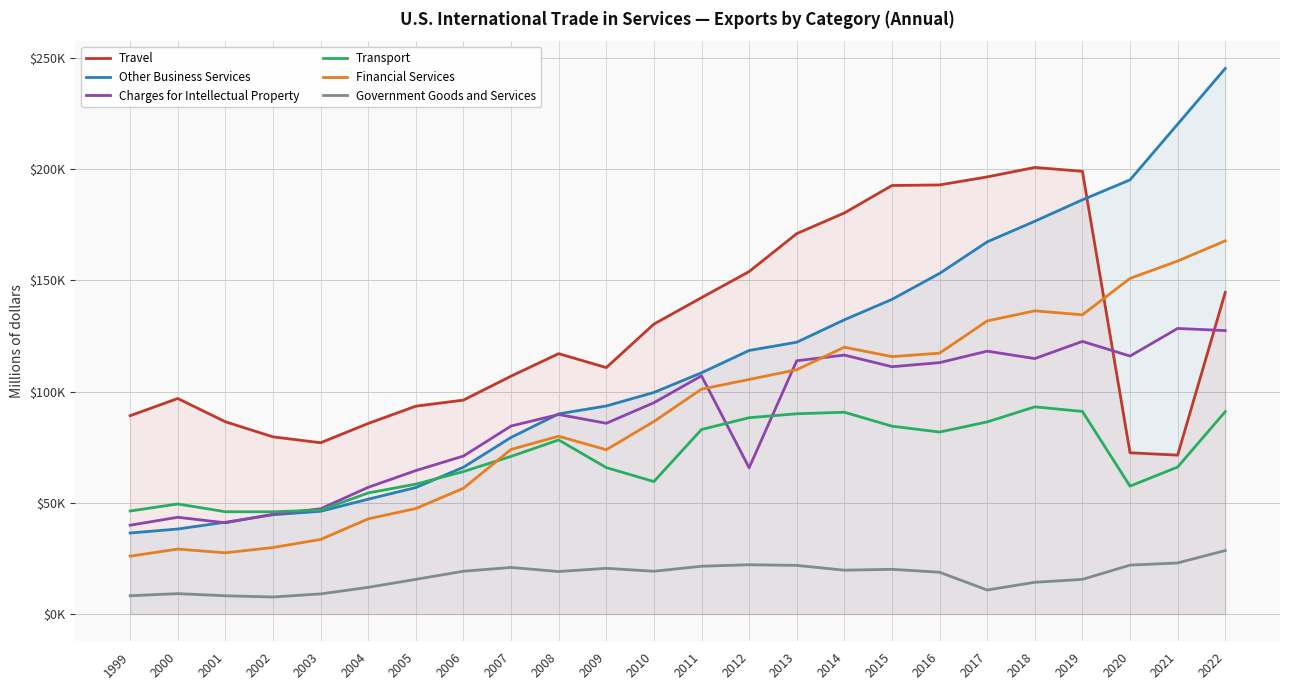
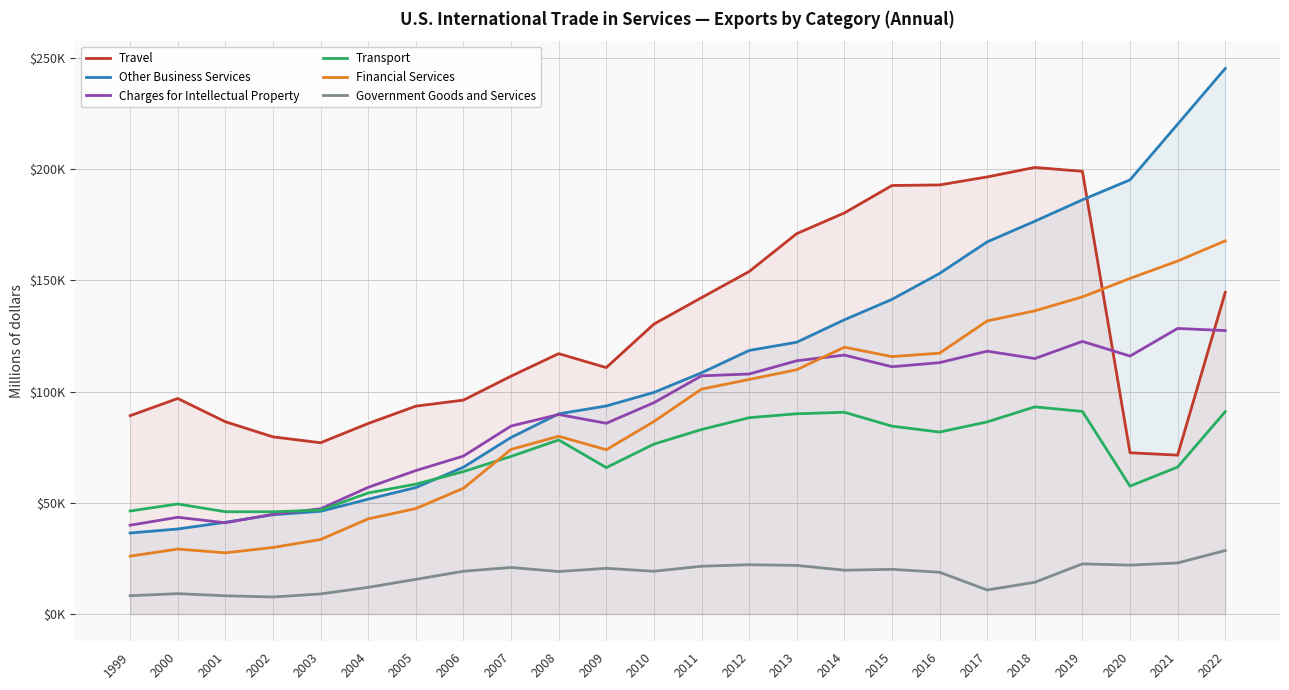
  {
    "Travel": {
      "1999": "$89000",
      "2000": "$97000",
      "2001": "$86000",
      "2002": "$80000",
      "2003": "$77000",
      "2004": "$86000",
      "2005": "$93000",
      "2006": "$96000",
      "2007": "$107000",
      "2008": "$117000",
      "2009": "$111000",
      "2010": "$130000",
      "2011": "$142000",
      "2012": "$154000",
      "2013": "$171000",
      "2014": "$180000",
      "2015": "$193000",
      "2016": "$193000",
      "2017": "$196000",
      "2018": "$201000",
      "2019": "$199000",
      "2020": "$72000",
      "2021": "$71000",
      "2022": "$145000"
    },
    "Other Business Services": {
      "1999": "$36000",
      "2000": "$38000",
      "2004": "$52000",
      "2005": "$57000",
      "2006": "$66000",
      "2007": "$79000",
      "2009": "$94000",
      "2010": "$100000",
      "2011": "$108000",
      "2012": "$118000",
      "2013": "$122000",
      "2014": "$132000",
      "2015": "$141000",
      "2016": "$153000",
      "2017": "$167000",
      "2018": "$177000",
      "2019": "$186000",
      "2020": "$195000",
      "2021": "$220000",
      "2022": "$245000"
    },
    "Charges for Intellectual Property": {
      "1999": "$40000",
      "2000": "$43000",
      "2004": "$57000",
      "2005": "$64000",
      "2006": "$71000",
      "2007": "$84000",
      "2009": "$86000",
      "2010": "$95000",
      "2011": "$107000",
-     "2012": "$66000",
+     "2012": "$108000",
      "2013": "$114000",
      "2014": "$116000",
      "2015": "$111000",
      "2016": "$113000",
      "2017": "$118000",
      "2018": "$115000",
      "2019": "$123000",
      "2020": "$116000",
      "2021": "$128000",
      "2022": "$127000"
    },
    "Transport": {
      "1999": "$46000",
      "2000": "$49000",
      "2001": "$46000",
      "2004": "$54000",
      "2005": "$58000",
      "2006": "$64000",
      "2007": "$71000",
      "2008": "$78000",
      "2009": "$66000",
-     "2010": "$60000",
+     "2010": "$76000",
      "2011": "$83000",
      "2012": "$88000",
      "2013": "$90000",
      "2014": "$91000",
      "2015": "$84000",
      "2016": "$82000",
      "2017": "$86000",
      "2018": "$93000",
      "2019": "$91000",
      "2020": "$57000",
      "2021": "$66000",
      "2022": "$91000"
    },
    "Financial Services": {
      "1999": "$26000",
      "2000": "$29000",
      "2001": "$28000",
      "2002": "$30000",
      "2003": "$33000",
      "2004": "$43000",
      "2005": "$47000",
      "2006": "$57000",
      "2007": "$74000",
      "2008": "$80000",
      "2009": "$74000",
      "2010": "$87000",
      "2011": "$101000",
      "2012": "$105000",
      "2013": "$110000",
      "2014": "$120000",
      "2015": "$116000",
      "2016": "$117000",
      "2017": "$132000",
      "2018": "$136000",
-     "2019": "$134000",
+     "2019": "$143000",
      "2020": "$151000",
      "2021": "$159000",
      "2022": "$168000"
    },
    "Government Goods and Services": {
      "1999": "$8000",
      "2000": "$9000",
      "2001": "$8000",
      "2002": "$8000",
      "2003": "$9000",
      "2004": "$12000",
      "2005": "$16000",
      "2006": "$19000",
      "2007": "$21000",
      "2008": "$19000",
      "2009": "$21000",
      "2010": "$19000",
      "2011": "$21000",
      "2012": "$22000",
      "2013": "$22000",
      "2014": "$20000",
      "2015": "$20000",
      "2016": "$19000",
      "2017": "$11000",
      "2018": "$14000",
-     "2019": "$16000",
+     "2019": "$23000",
      "2020": "$22000",
      "2021": "$23000",
      "2022": "$29000"
    }
  }
